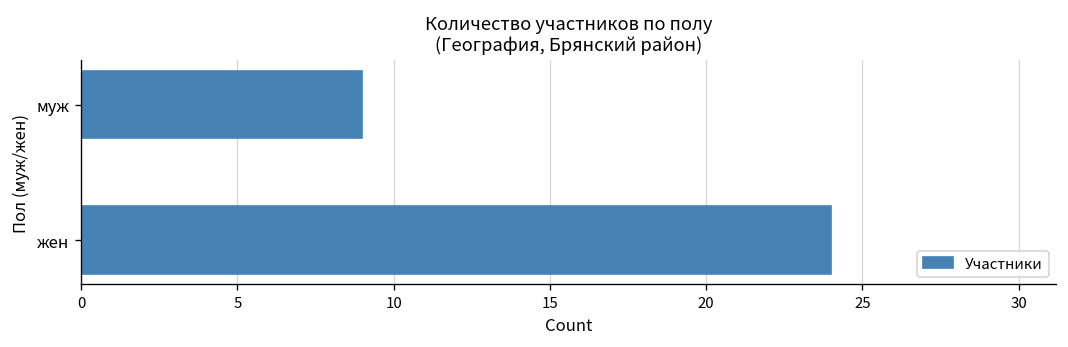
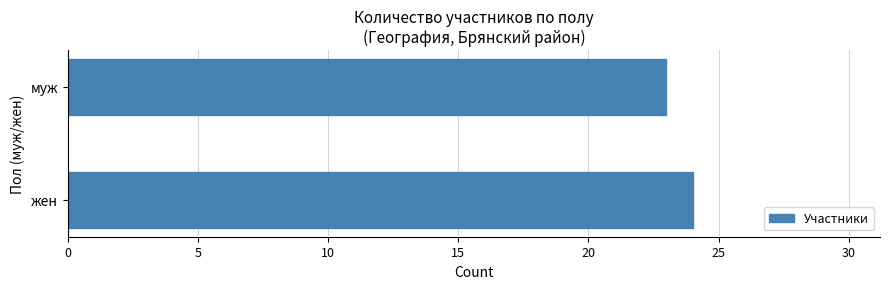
  {
-   "муж": 9,
+   "муж": 23,
    "жен": 24
  }
